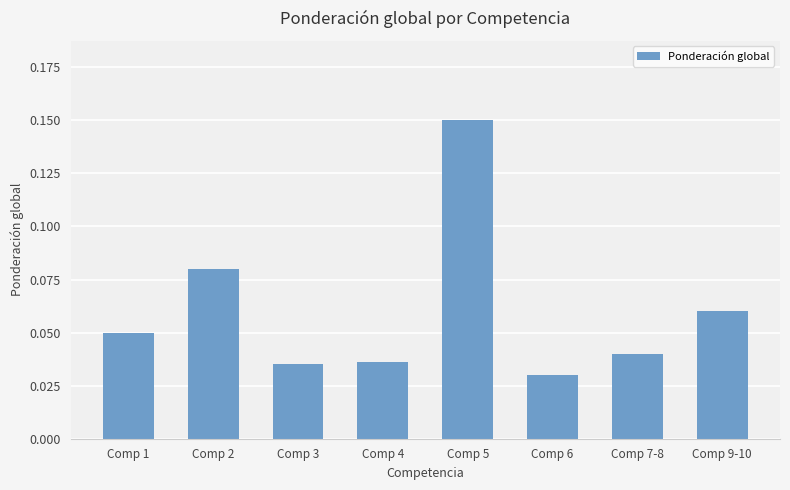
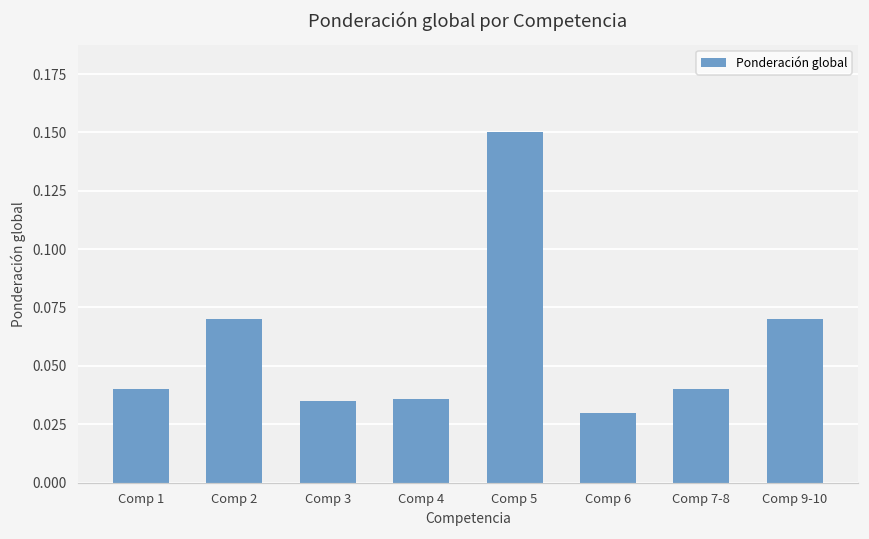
  {
-   "Comp 1": 0.05,
-   "Comp 2": 0.08,
+   "Comp 1": 0.04,
+   "Comp 2": 0.07,
    "Comp 3": 0.035,
    "Comp 4": 0.036,
    "Comp 5": 0.15,
    "Comp 6": 0.03,
    "Comp 7-8": 0.04,
-   "Comp 9-10": 0.06
+   "Comp 9-10": 0.07
  }
